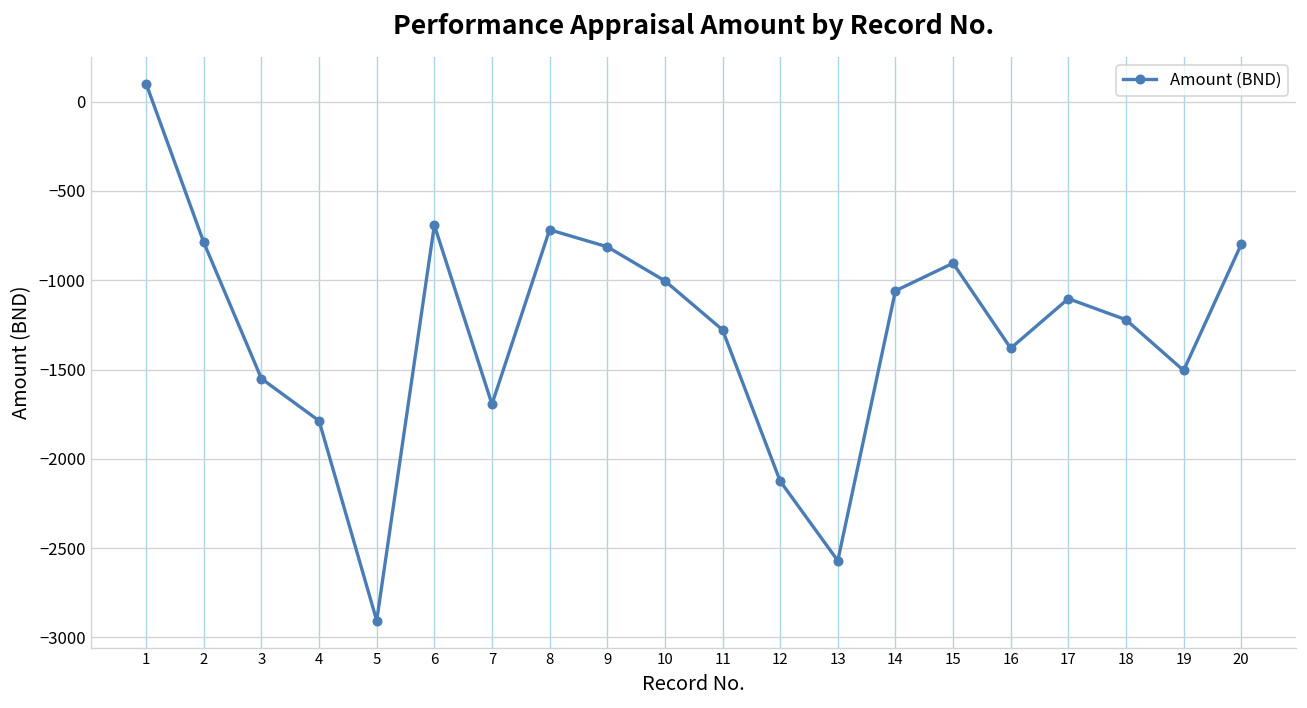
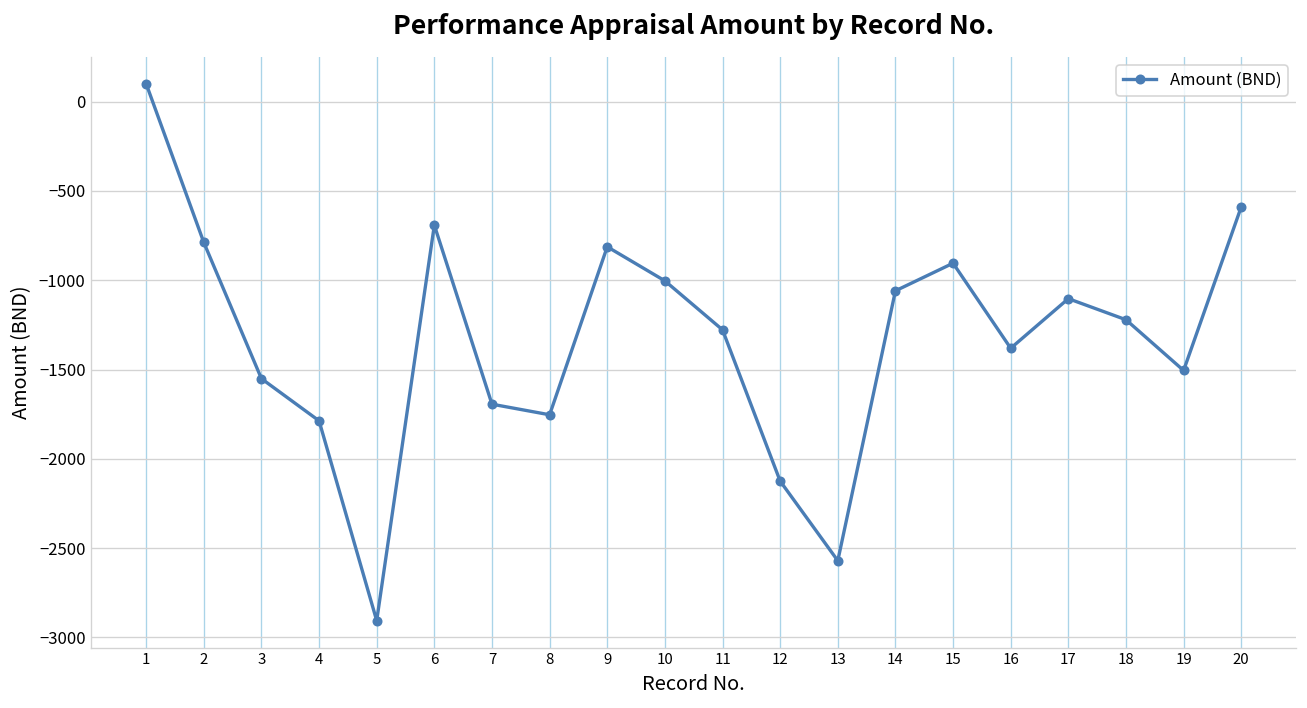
  {
    "1": 100,
    "2": -790,
    "3": -1550,
    "4": -1790,
    "5": -2910,
    "6": -690,
    "7": -1690,
-   "8": -720,
+   "8": -1750,
    "9": -810,
    "10": -1000,
    "11": -1280,
    "12": -2120,
    "13": -2570,
    "14": -1060,
    "15": -900,
    "16": -1380,
    "17": -1100,
    "18": -1220,
    "19": -1510,
-   "20": -800
+   "20": -590
  }
